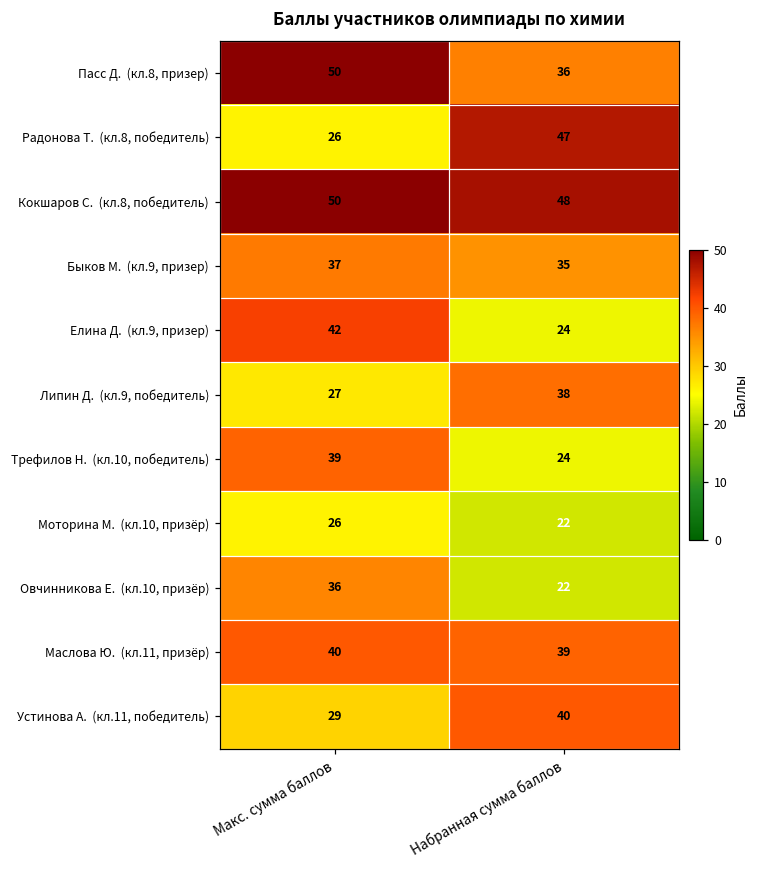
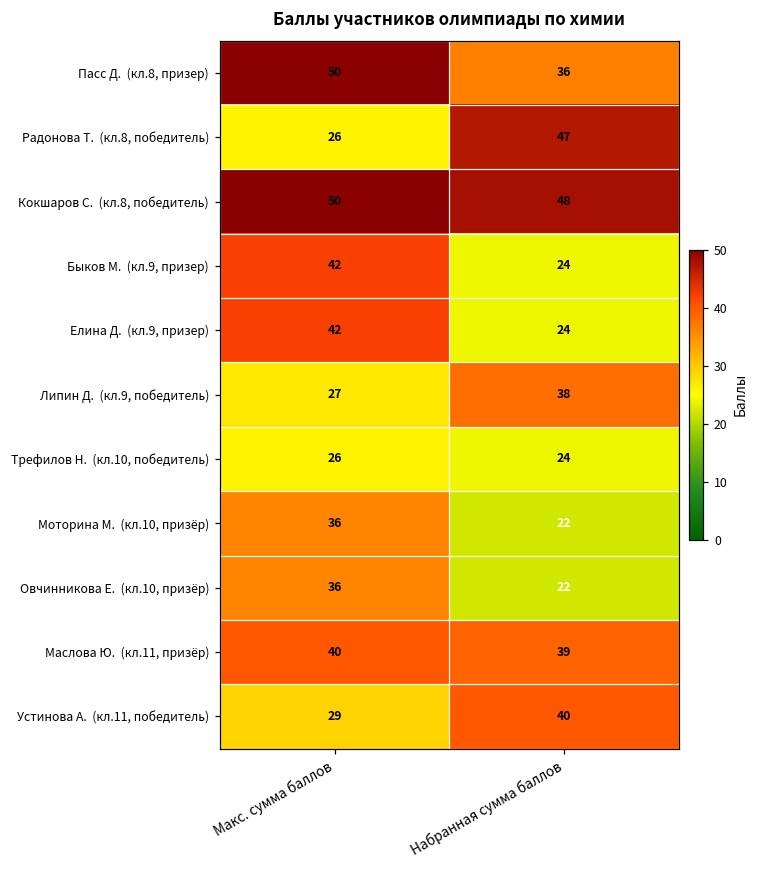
  {
    "Пасс Д. (кл.8, призер)": {
      "Макс. сумма баллов": 50,
      "Набранная сумма баллов": 36
    },
    "Радонова Т. (кл.8, победитель)": {
      "Макс. сумма баллов": 26,
      "Набранная сумма баллов": 47
    },
    "Кокшаров С. (кл.8, победитель)": {
      "Макс. сумма баллов": 50,
      "Набранная сумма баллов": 48
    },
    "Быков М. (кл.9, призер)": {
-     "Макс. сумма баллов": 37,
-     "Набранная сумма баллов": 35
+     "Макс. сумма баллов": 42,
+     "Набранная сумма баллов": 24
    },
    "Елина Д. (кл.9, призер)": {
      "Макс. сумма баллов": 42,
      "Набранная сумма баллов": 24
    },
    "Липин Д. (кл.9, победитель)": {
      "Макс. сумма баллов": 27,
      "Набранная сумма баллов": 38
    },
    "Трефилов Н. (кл.10, победитель)": {
-     "Макс. сумма баллов": 39,
+     "Макс. сумма баллов": 26,
      "Набранная сумма баллов": 24
    },
    "Моторина М. (кл.10, призёр)": {
-     "Макс. сумма баллов": 26,
+     "Макс. сумма баллов": 36,
      "Набранная сумма баллов": 22
    },
    "Овчинникова Е. (кл.10, призёр)": {
      "Макс. сумма баллов": 36,
      "Набранная сумма баллов": 22
    },
    "Маслова Ю. (кл.11, призёр)": {
      "Макс. сумма баллов": 40,
      "Набранная сумма баллов": 39
    },
    "Устинова А. (кл.11, победитель)": {
      "Макс. сумма баллов": 29,
      "Набранная сумма баллов": 40
    }
  }
